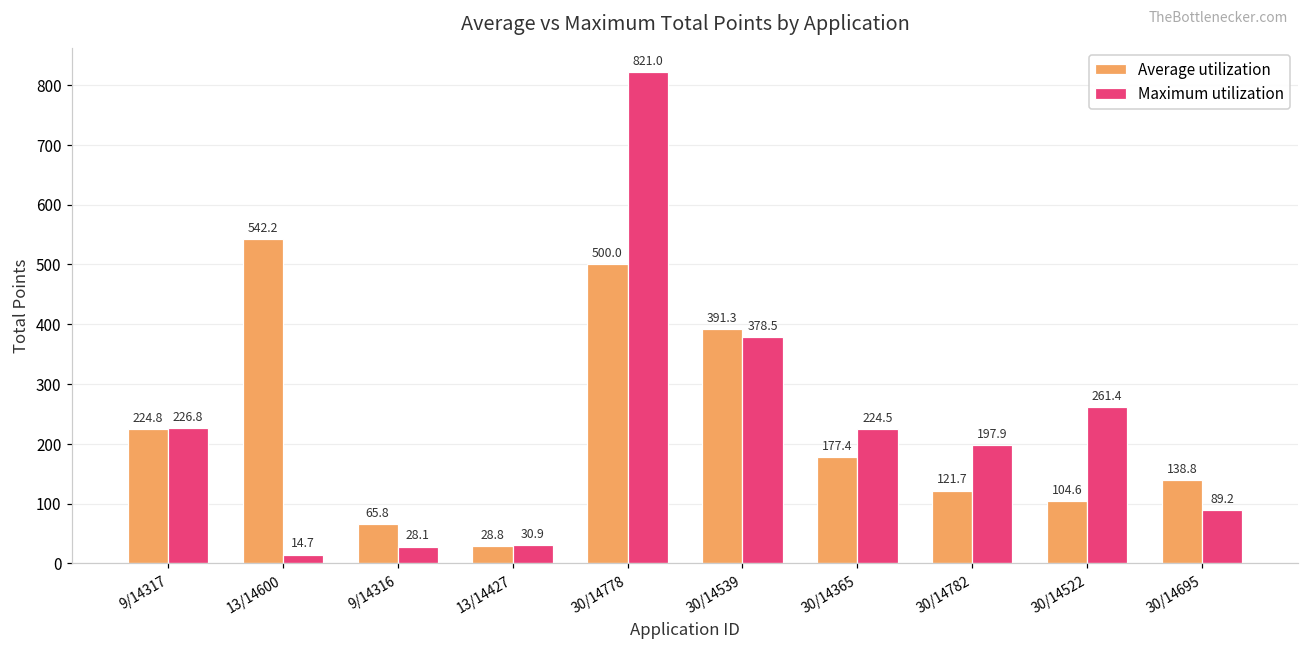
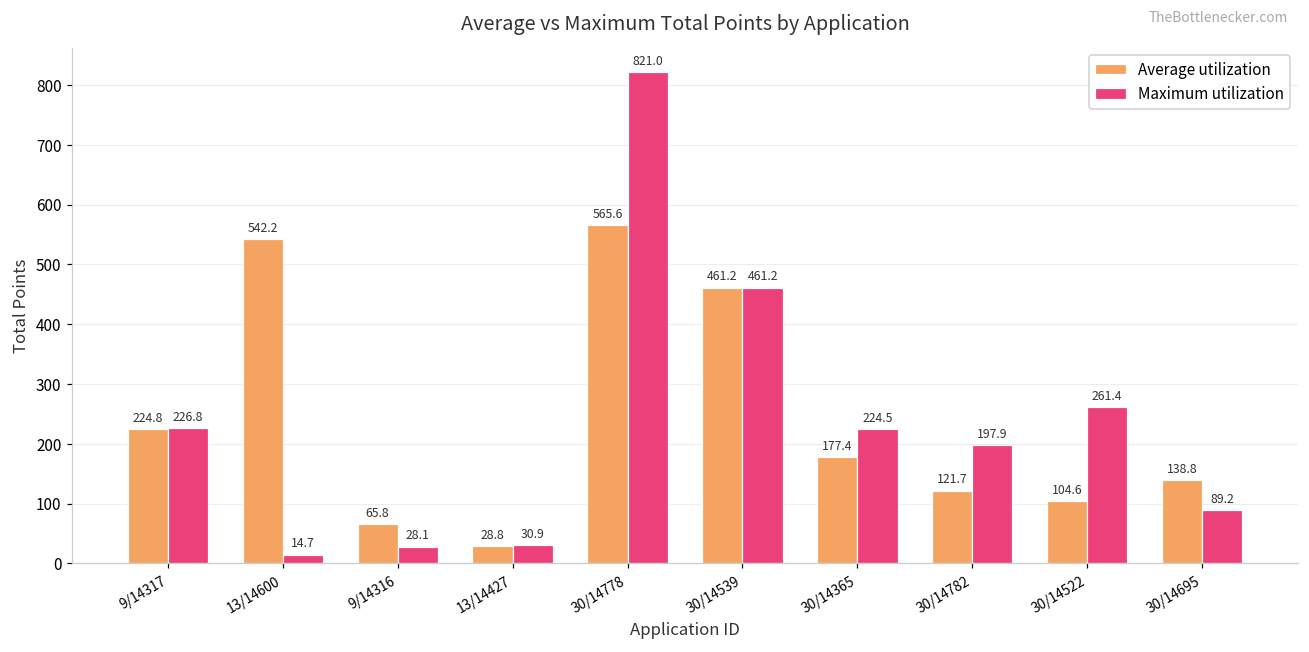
  {
    "Average utilization": {
      "9/14317": 224.8,
      "13/14600": 542.2,
      "9/14316": 65.8,
      "13/14427": 28.8,
-     "30/14778": 500.0,
-     "30/14539": 391.3,
+     "30/14778": 565.6,
+     "30/14539": 461.2,
      "30/14365": 177.4,
      "30/14782": 121.7,
      "30/14522": 104.6,
      "30/14695": 138.8
    },
    "Maximum utilization": {
      "9/14317": 226.8,
      "13/14600": 14.7,
      "9/14316": 28.1,
      "13/14427": 30.9,
      "30/14778": 821.0,
-     "30/14539": 378.5,
+     "30/14539": 461.2,
      "30/14365": 224.5,
      "30/14782": 197.9,
      "30/14522": 261.4,
      "30/14695": 89.2
    }
  }
